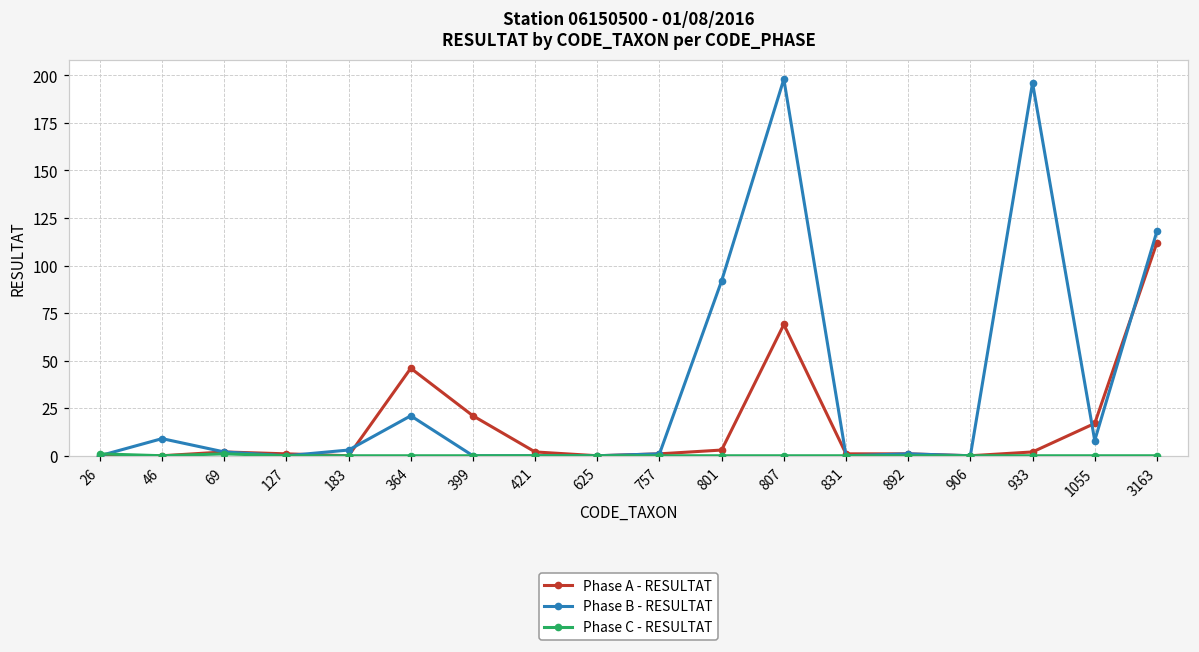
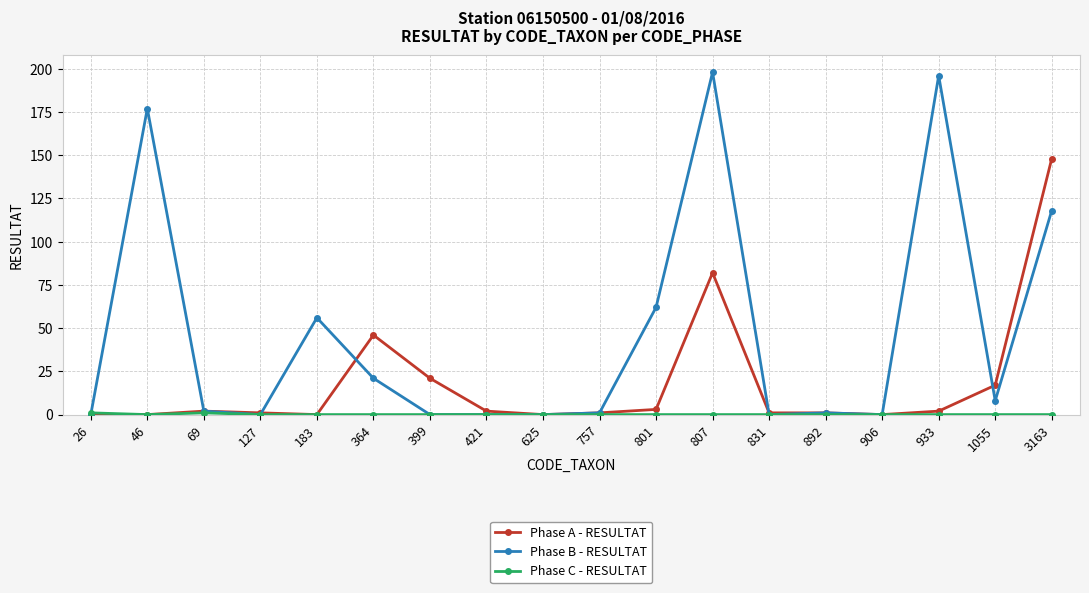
  {
    "Phase A - RESULTAT": {
      "364": 46,
      "399": 21,
      "421": 2,
      "801": 3,
-     "807": 69,
+     "807": 82,
      "933": 2,
      "1055": 17,
-     "3163": 112
+     "3163": 148
    },
    "Phase B - RESULTAT": {
-     "46": 9,
-     "183": 3,
+     "46": 177,
+     "183": 56,
      "364": 21,
-     "801": 92,
+     "801": 62,
      "807": 198,
      "933": 196,
      "1055": 8,
      "3163": 118
    },
    "Phase C - RESULTAT": {
      "364": 0,
      "801": 0,
      "807": 0,
      "933": 0,
      "1055": 0,
      "3163": 0
    }
  }
